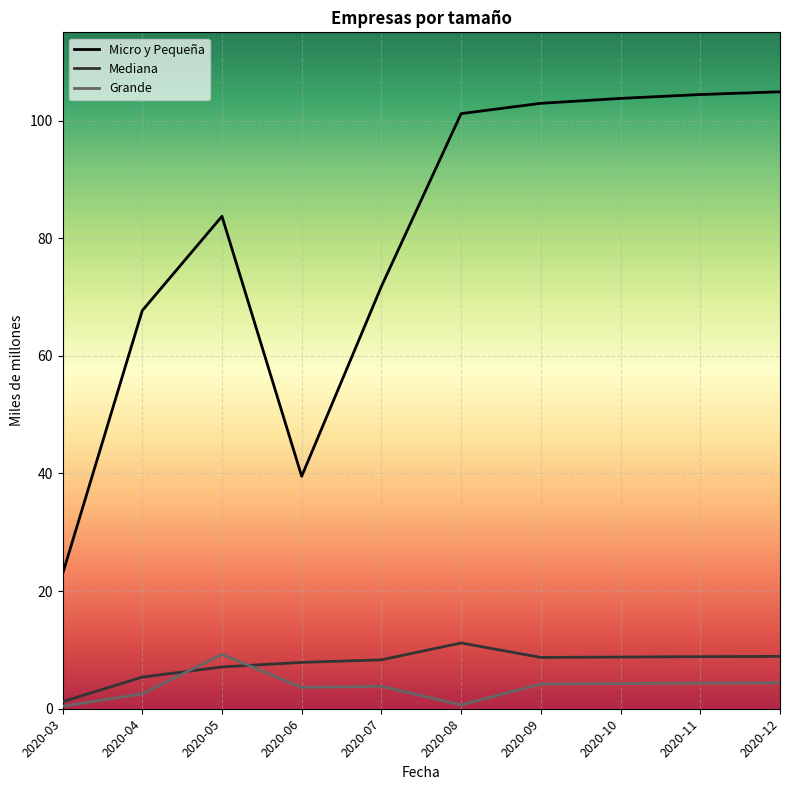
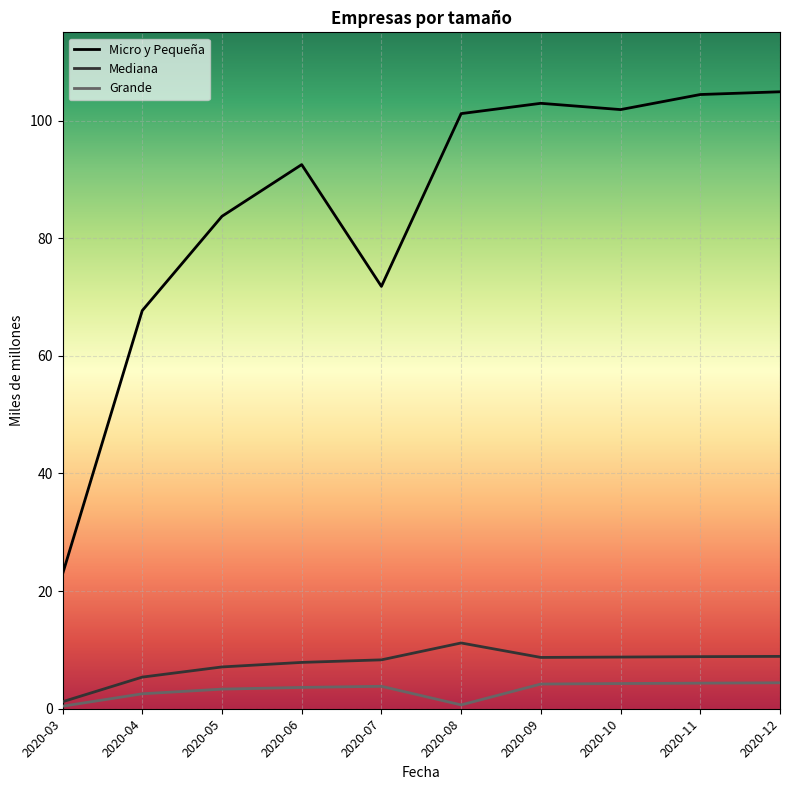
  {
    "Micro y Pequeña": {
      "2020-03": 23,
      "2020-04": 68,
      "2020-05": 84,
-     "2020-06": 40,
+     "2020-06": 93,
      "2020-07": 72,
      "2020-08": 101,
      "2020-09": 103,
-     "2020-10": 104,
+     "2020-10": 102,
      "2020-11": 104,
      "2020-12": 105
    },
    "Mediana": {
      "2020-03": 1,
      "2020-04": 5,
      "2020-05": 7,
      "2020-06": 8,
      "2020-07": 8,
      "2020-08": 11,
      "2020-09": 9,
      "2020-10": 9,
      "2020-11": 9,
      "2020-12": 9
    },
    "Grande": {
      "2020-03": 0,
      "2020-04": 3,
-     "2020-05": 9,
+     "2020-05": 3,
      "2020-06": 4,
      "2020-07": 4,
      "2020-08": 1,
      "2020-09": 4,
      "2020-10": 4,
      "2020-11": 4,
      "2020-12": 4
    }
  }
